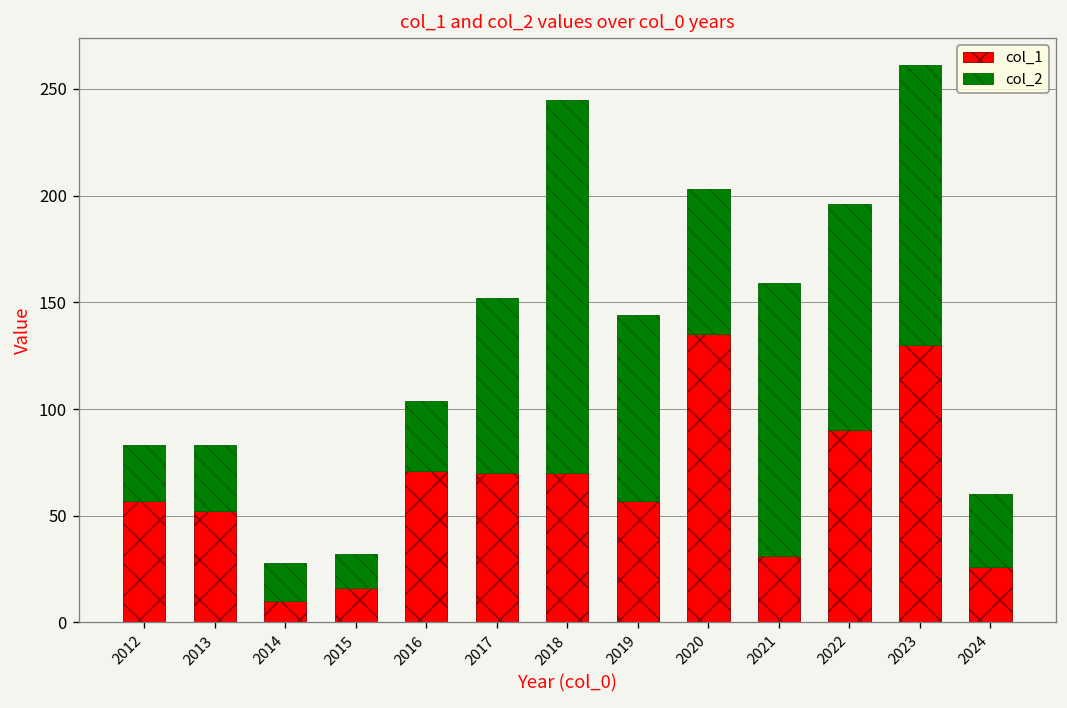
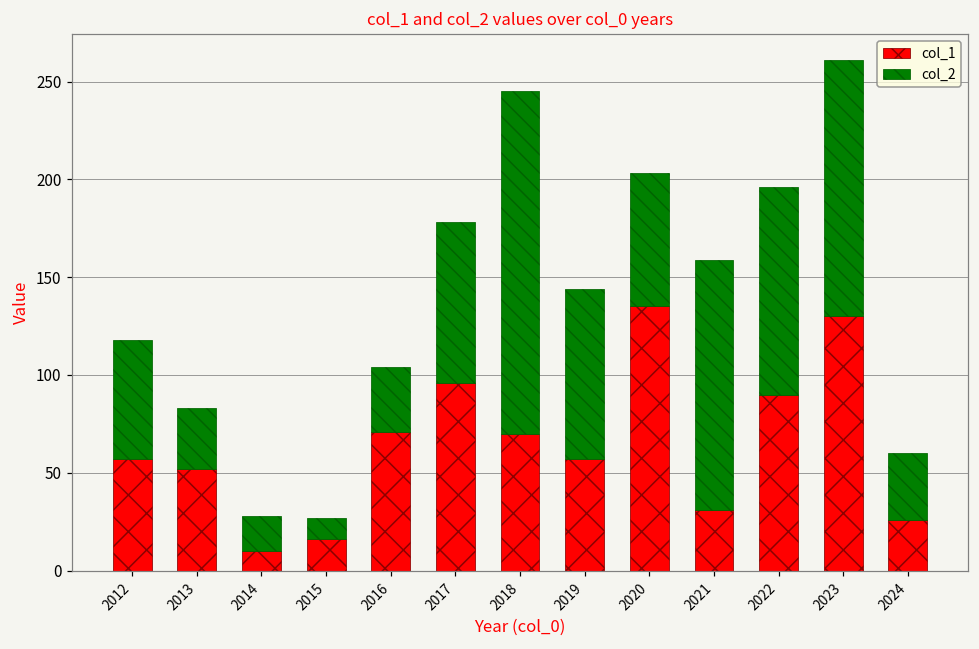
  {
    "col_1": {
      "2012": 57,
      "2013": 52,
      "2014": 10,
      "2015": 16,
      "2016": 71,
-     "2017": 70,
+     "2017": 96,
      "2018": 70,
      "2019": 57,
      "2020": 135,
      "2021": 31,
      "2022": 90,
      "2023": 130,
      "2024": 26
    },
    "col_2": {
-     "2012": 26,
+     "2012": 61,
      "2013": 31,
      "2014": 18,
-     "2015": 16,
+     "2015": 11,
      "2016": 33,
      "2017": 82,
      "2018": 175,
      "2019": 87,
      "2020": 68,
      "2021": 128,
      "2022": 106,
      "2023": 131,
      "2024": 34
    }
  }
